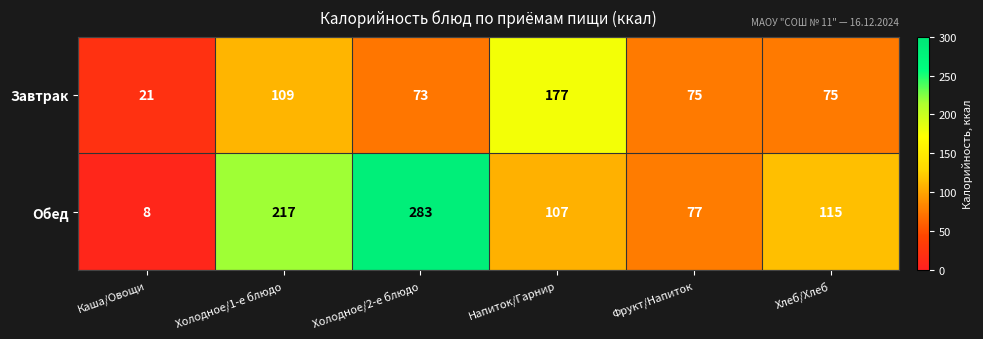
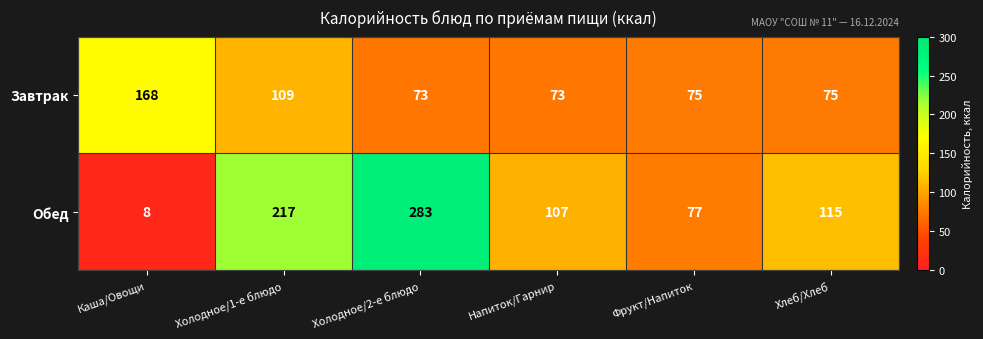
  {
    "Завтрак": {
-     "Каша/Овощи": 21,
+     "Каша/Овощи": 168,
      "Холодное/1-е блюдо": 109,
      "Холодное/2-е блюдо": 73,
-     "Напиток/Гарнир": 177,
+     "Напиток/Гарнир": 73,
      "Фрукт/Напиток": 75,
      "Хлеб/Хлеб": 75
    },
    "Обед": {
      "Каша/Овощи": 8,
      "Холодное/1-е блюдо": 217,
      "Холодное/2-е блюдо": 283,
      "Напиток/Гарнир": 107,
      "Фрукт/Напиток": 77,
      "Хлеб/Хлеб": 115
    }
  }
